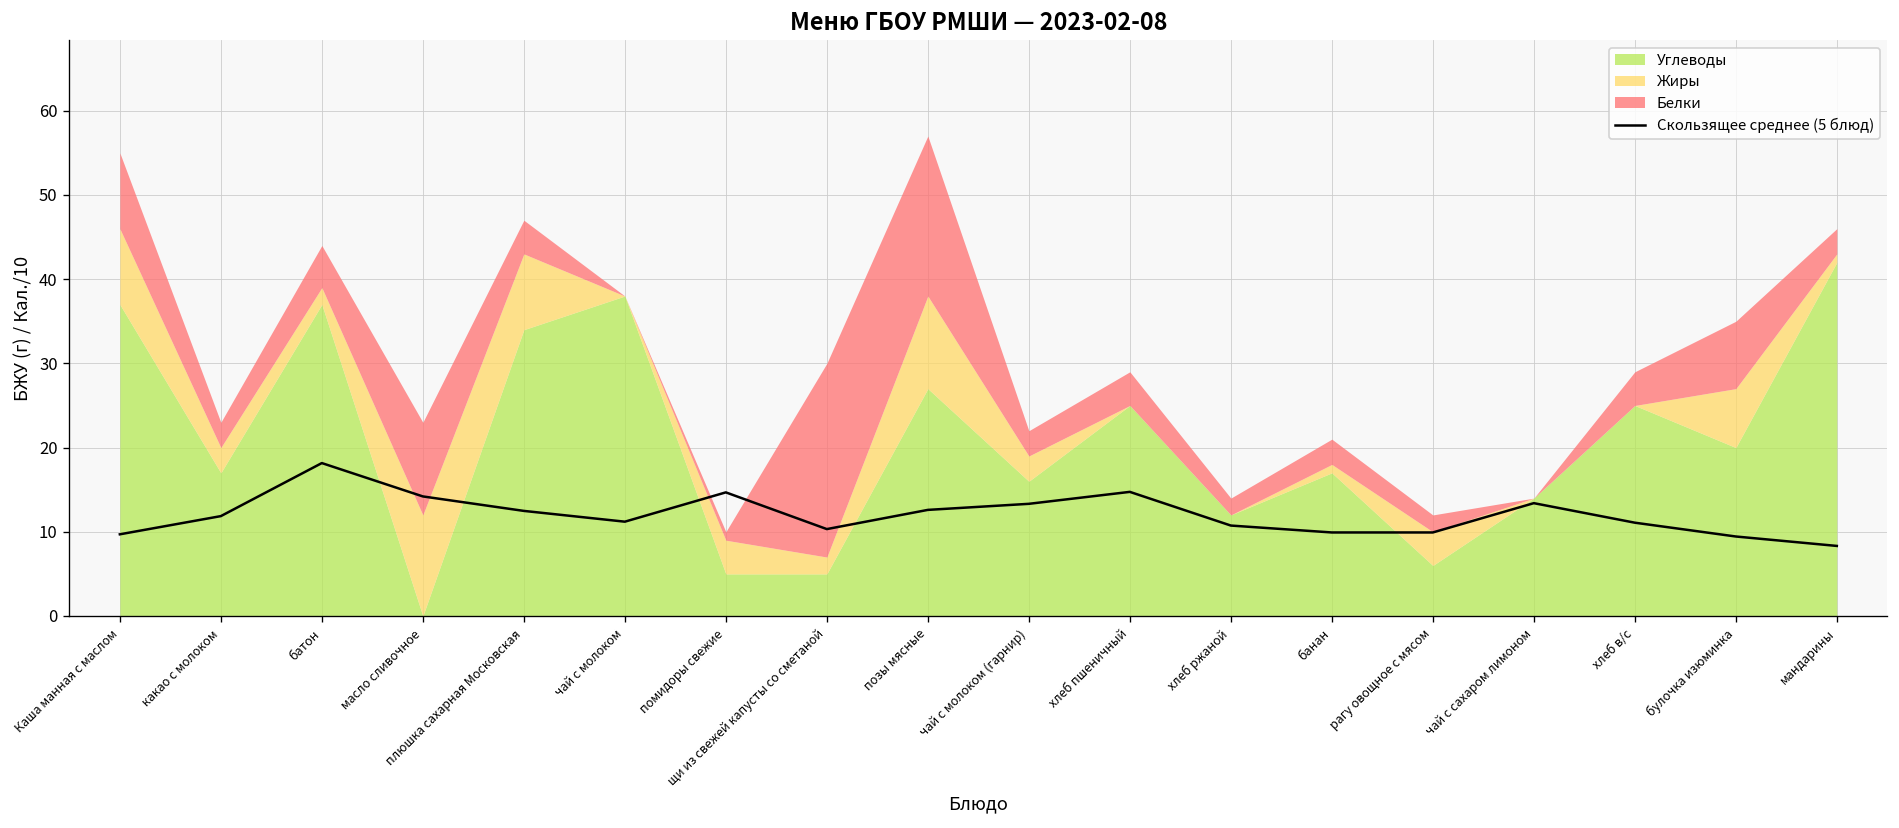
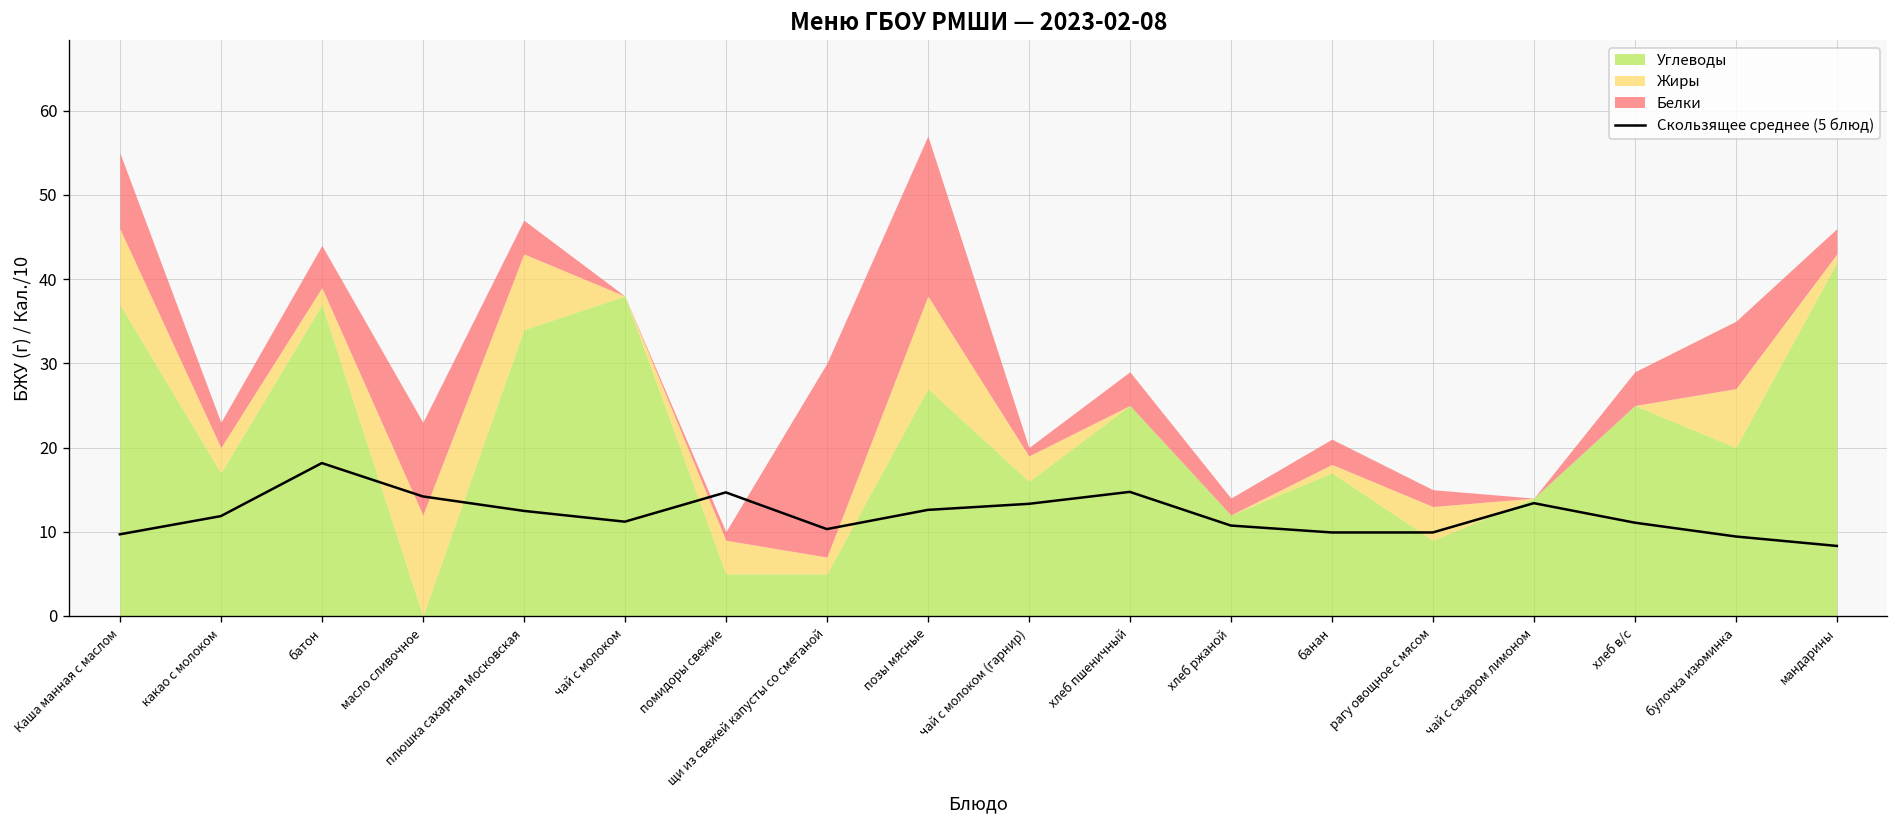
  {
    "Скользящее среднее (5 блюд)": {
      "Каша манная с маслом": 10,
      "какао с молоком": 12,
      "батон": 18,
      "масло сливочное": 14,
      "плюшка сахарная Московская": 12,
      "чай с молоком": 11,
      "помидоры свежие": 15,
      "щи из свежей капусты со сметаной": 10,
      "позы мясные": 13,
      "чай с молоком (гарнир)": 13,
      "хлеб пшеничный": 15,
      "хлеб ржаной": 11,
      "банан": 10,
      "чай с сахаром лимоном": 13,
      "хлеб в/с": 11,
      "булочка изюминка": 9,
      "мандарины": 8
    },
    "Углеводы": {
      "Каша манная с маслом": 37,
      "какао с молоком": 17,
      "батон": 37,
      "масло сливочное": 0,
      "плюшка сахарная Московская": 34,
      "помидоры свежие": 5,
      "щи из свежей капусты со сметаной": 5,
      "позы мясные": 27,
      "чай с молоком (гарнир)": 16,
      "банан": 17,
-     "рагу овощное с мясом": 6,
+     "рагу овощное с мясом": 9,
      "булочка изюминка": 20,
      "мандарины": 42
    },
    "Жиры": {
      "Каша манная с маслом": 9,
      "какао с молоком": 3,
      "батон": 2,
      "масло сливочное": 12,
      "плюшка сахарная Московская": 9,
      "помидоры свежие": 4,
      "щи из свежей капусты со сметаной": 2,
      "позы мясные": 11,
      "чай с молоком (гарнир)": 3,
      "банан": 1,
      "булочка изюминка": 7,
      "мандарины": 1
    },
    "Белки": {
      "Каша манная с маслом": 9,
      "какао с молоком": 3,
      "батон": 5,
      "масло сливочное": 11,
      "плюшка сахарная Московская": 4,
      "помидоры свежие": 1,
      "щи из свежей капусты со сметаной": 23,
      "позы мясные": 19,
-     "чай с молоком (гарнир)": 3,
+     "чай с молоком (гарнир)": 1,
      "хлеб пшеничный": 4,
      "хлеб ржаной": 2,
      "банан": 3,
      "рагу овощное с мясом": 2,
      "хлеб в/с": 4,
      "булочка изюминка": 8,
      "мандарины": 3
    }
  }
